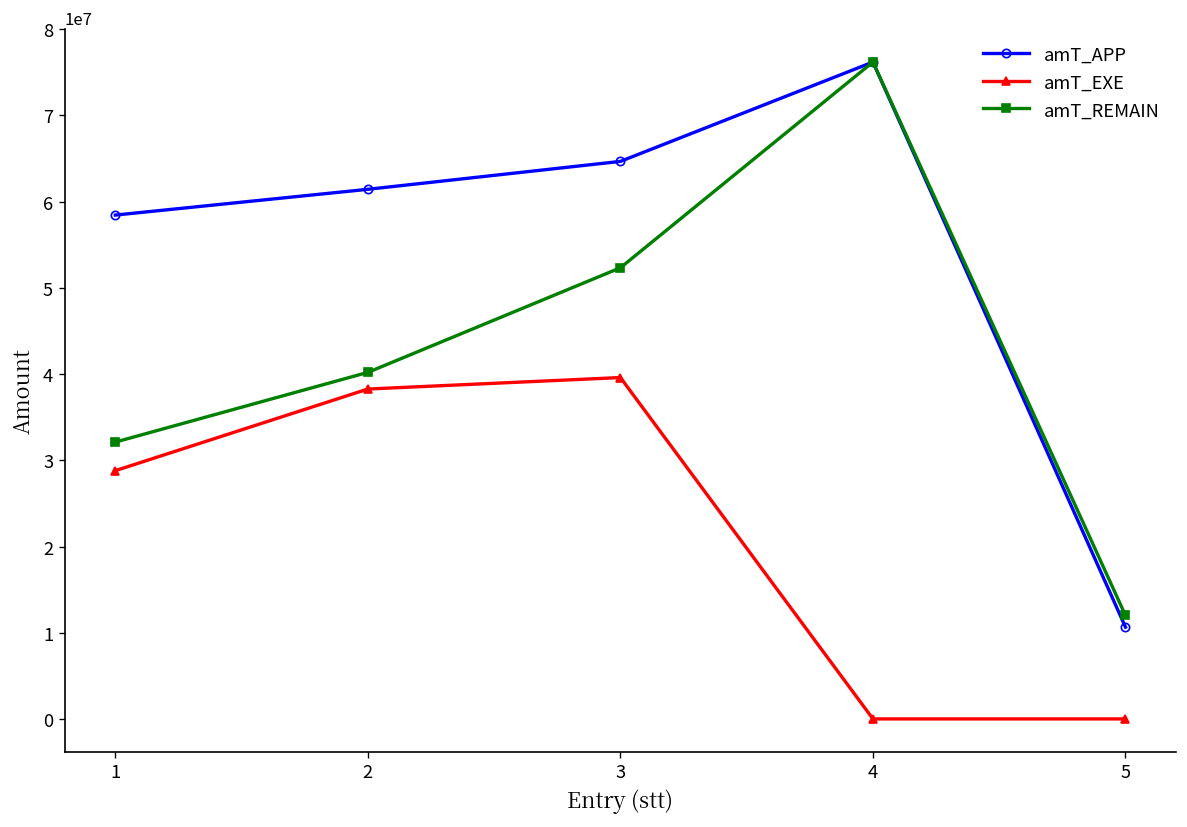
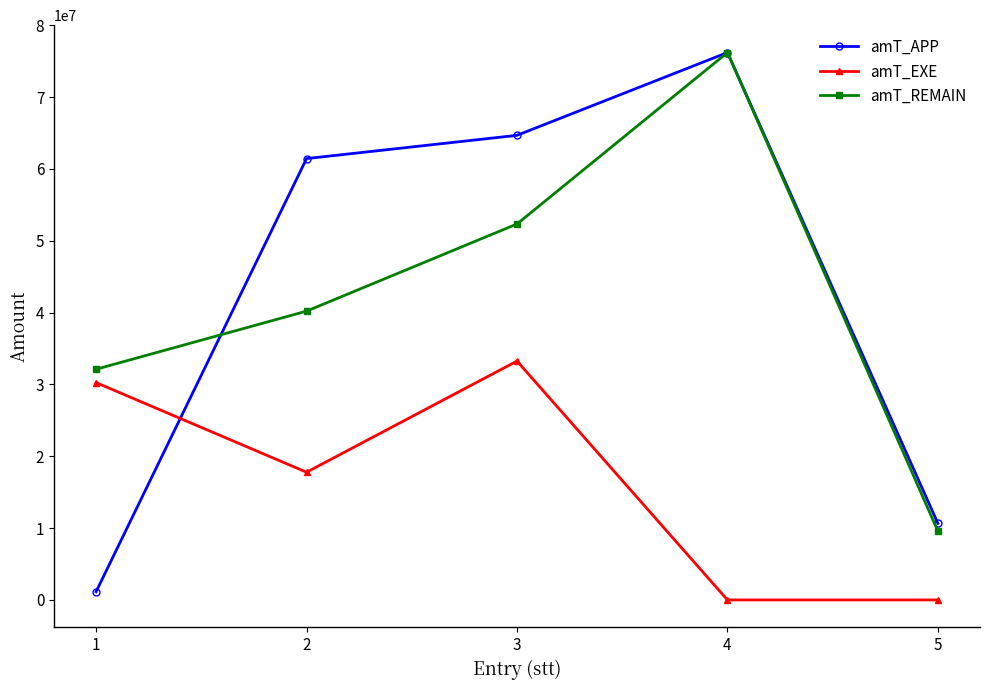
  {
    "amT_APP": {
-     "1": 58000000,
+     "1": 1000000,
      "2": 61000000,
      "3": 65000000,
      "5": 11000000
    },
    "amT_EXE": {
-     "1": 29000000,
-     "2": 38000000,
-     "3": 40000000,
+     "1": 30000000,
+     "2": 18000000,
+     "3": 33000000,
      "4": 0,
      "5": 0
    },
    "amT_REMAIN": {
      "1": 32000000,
      "2": 40000000,
      "3": 52000000,
-     "5": 12000000
+     "5": 10000000
    }
  }
